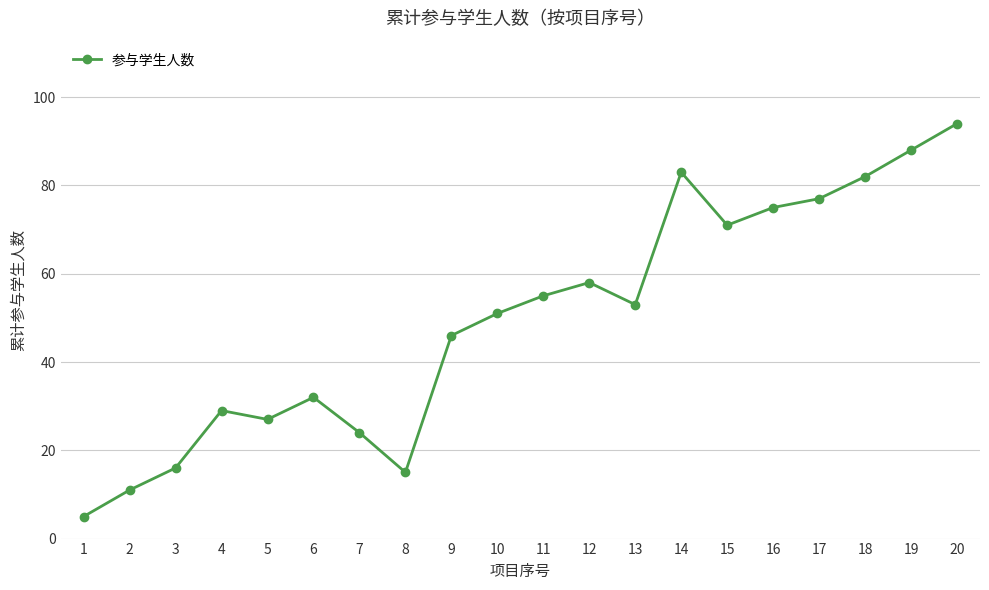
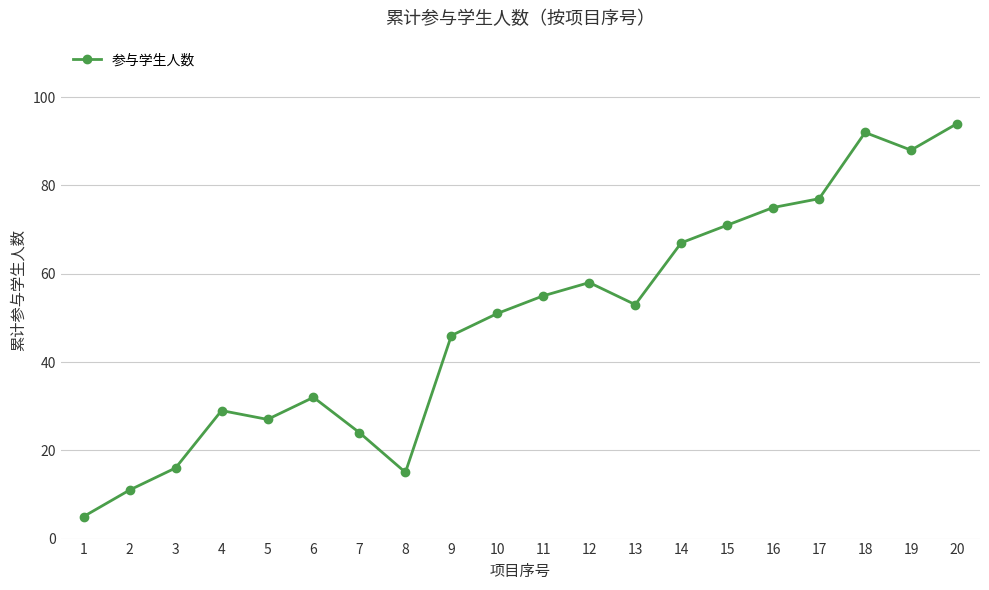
  {
    "1": 5,
    "2": 11,
    "3": 16,
    "4": 29,
    "5": 27,
    "6": 32,
    "7": 24,
    "8": 15,
    "9": 46,
    "10": 51,
    "11": 55,
    "12": 58,
    "13": 53,
-   "14": 83,
+   "14": 67,
    "15": 71,
    "16": 75,
    "17": 77,
-   "18": 82,
+   "18": 92,
    "19": 88,
    "20": 94
  }
